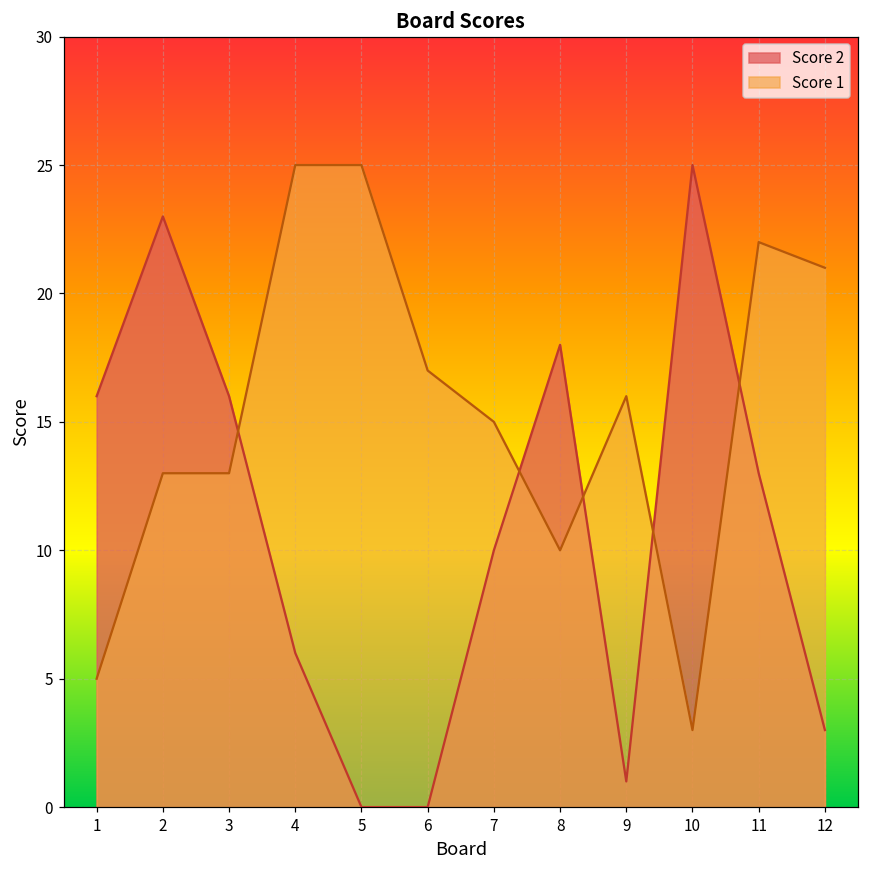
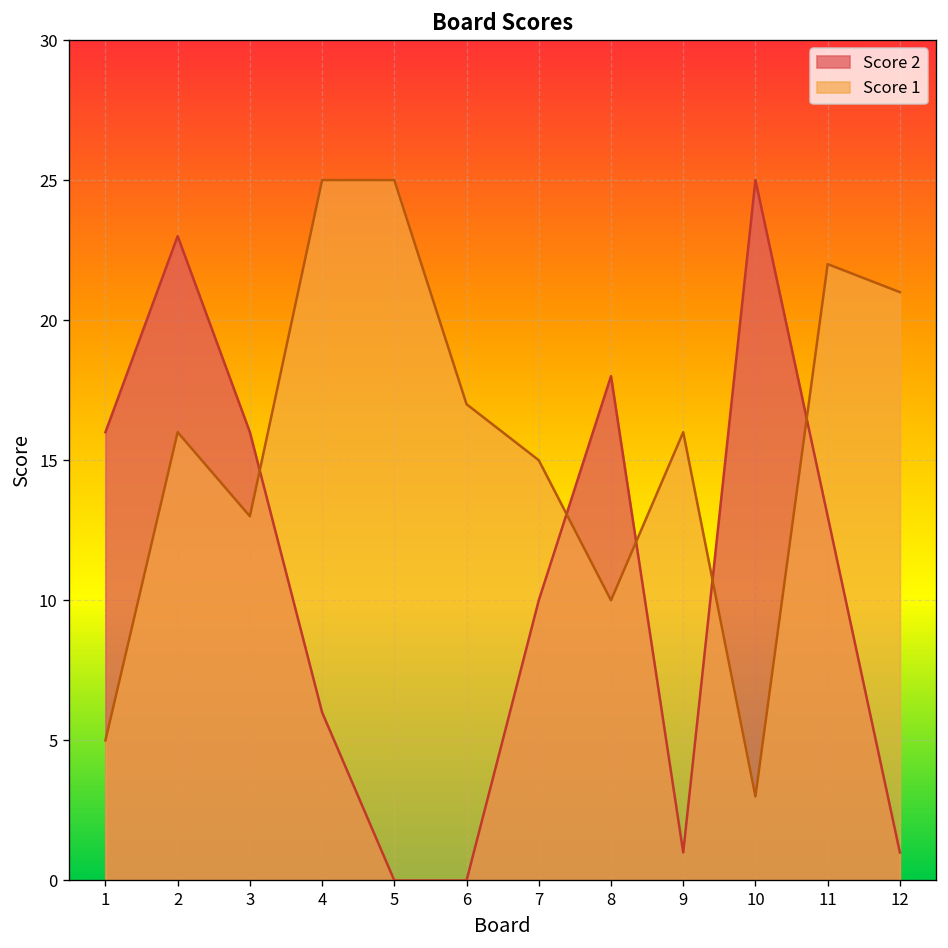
  {
    "Score 2": {
      "1": 16,
      "2": 23,
      "3": 16,
      "4": 6,
      "5": 0,
      "6": 0,
      "7": 10,
      "8": 18,
      "9": 1,
      "10": 25,
      "11": 13,
-     "12": 3
+     "12": 1
    },
    "Score 1": {
      "1": 5,
-     "2": 13,
+     "2": 16,
      "3": 13,
      "4": 25,
      "5": 25,
      "6": 17,
      "7": 15,
      "8": 10,
      "9": 16,
      "10": 3,
      "11": 22,
      "12": 21
    }
  }
